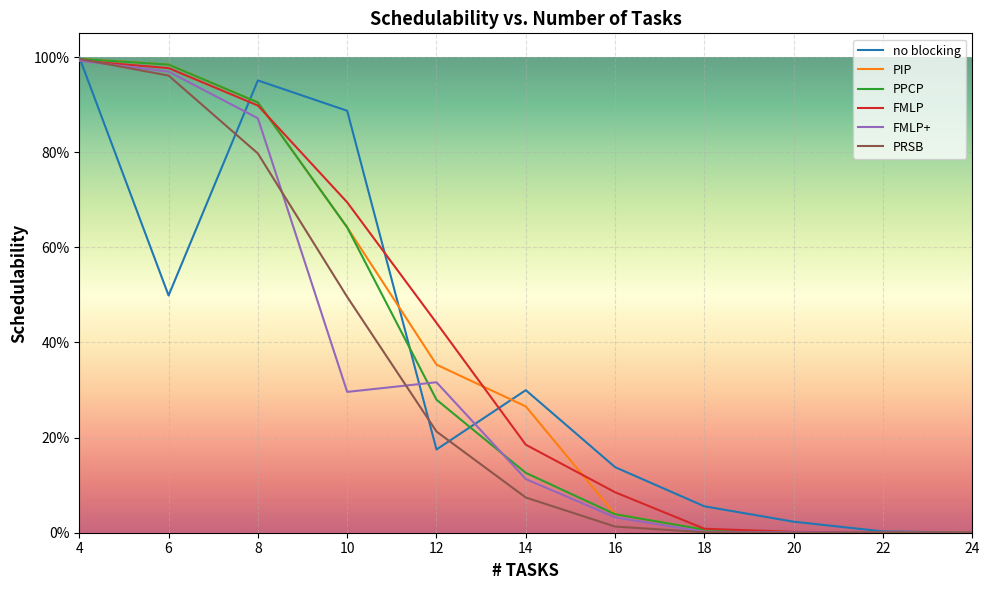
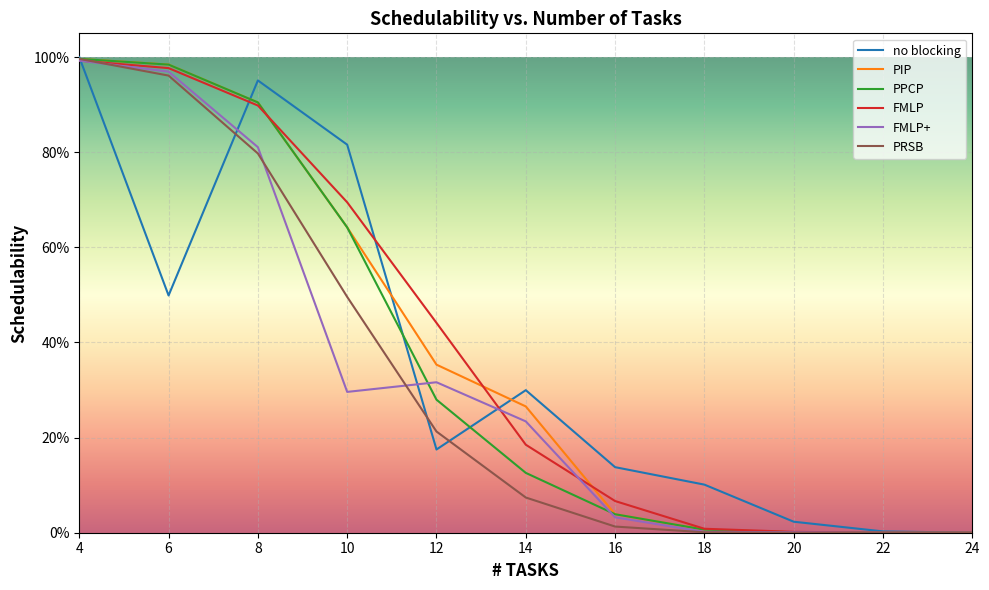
  {
    "no blocking": {
      "6": "50%",
      "8": "95%",
-     "10": "89%",
+     "10": "82%",
      "12": "18%",
      "14": "30%",
      "16": "14%",
-     "18": "6%",
+     "18": "10%",
      "20": "2%"
    },
    "PIP": {
      "12": "35%",
      "14": "27%"
    },
    "PPCP": {
      "12": "28%",
      "14": "13%"
    },
    "FMLP": {
      "6": "98%",
      "8": "90%",
      "10": "69%",
      "12": "44%",
      "14": "19%",
-     "16": "9%"
+     "16": "7%"
    },
    "FMLP+": {
      "6": "97%",
-     "8": "87%",
+     "8": "81%",
      "10": "30%",
      "12": "32%",
-     "14": "11%",
+     "14": "23%",
      "16": "3%"
    },
    "PRSB": {
      "6": "96%",
      "8": "80%",
      "10": "50%",
      "12": "21%",
      "14": "7%",
      "16": "1%"
    }
  }
